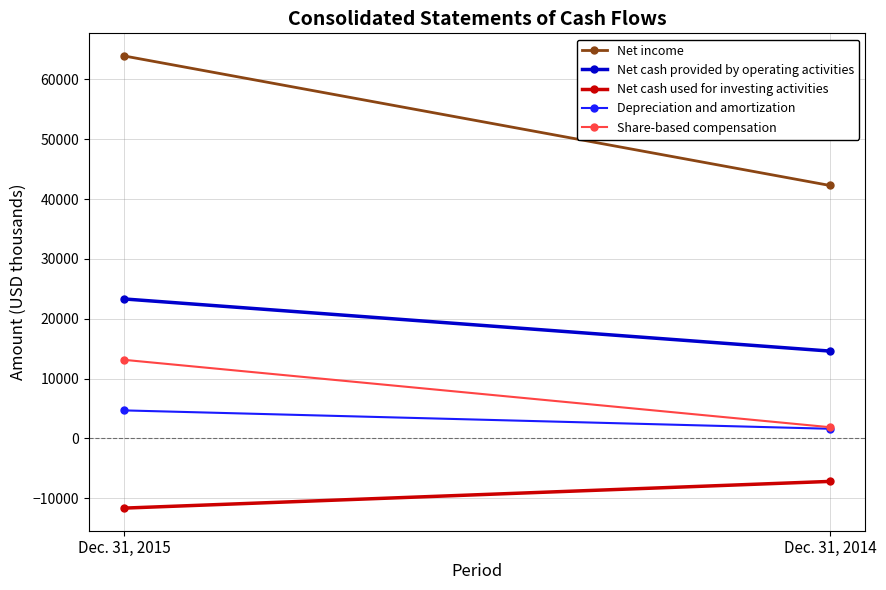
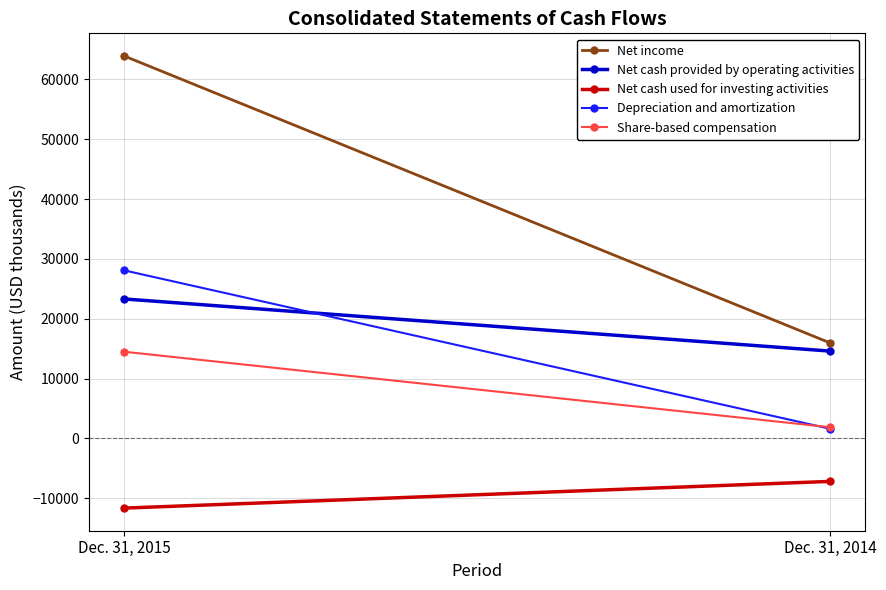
  {
    "Net income": {
      "Dec. 31, 2015": 64000,
-     "Dec. 31, 2014": 42000
+     "Dec. 31, 2014": 16000
    },
    "Net cash provided by operating activities": {
      "Dec. 31, 2015": 23000,
      "Dec. 31, 2014": 15000
    },
    "Net cash used for investing activities": {
      "Dec. 31, 2015": -12000,
      "Dec. 31, 2014": -7000
    },
    "Depreciation and amortization": {
-     "Dec. 31, 2015": 5000
+     "Dec. 31, 2015": 28000
    },
    "Share-based compensation": {
-     "Dec. 31, 2015": 13000
+     "Dec. 31, 2015": 14000
    }
  }
